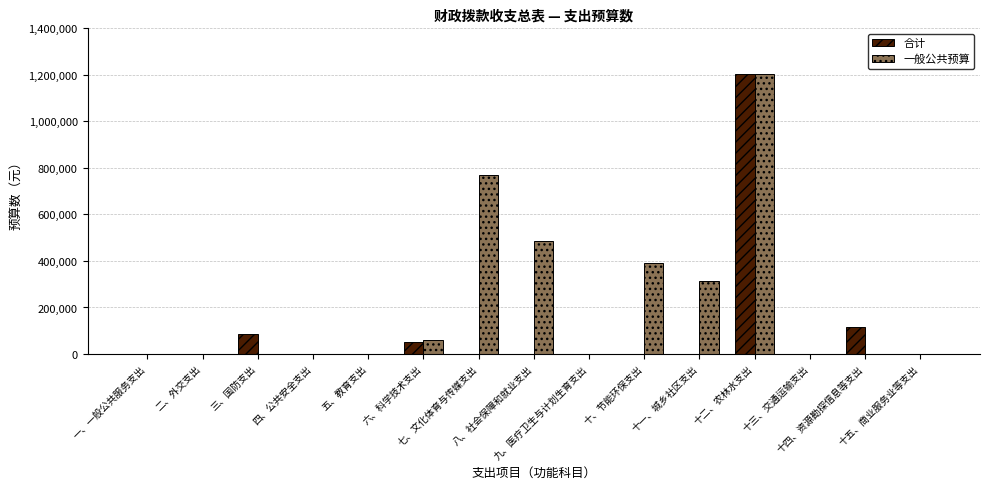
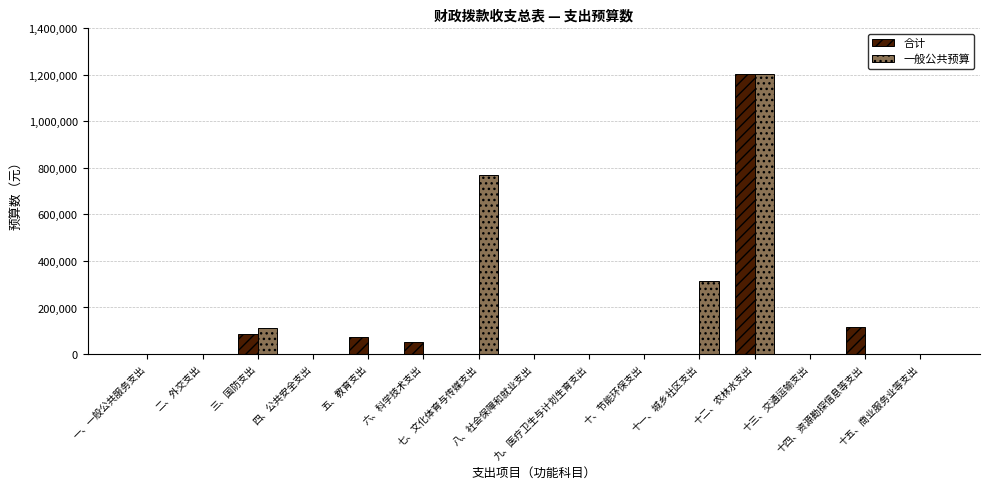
  {
    "合计": {
      "一、一般公共服务支出": "0",
      "二、外交支出": "0",
      "三、国防支出": "90,000",
      "四、公共安全支出": "0",
-     "五、教育支出": "0",
+     "五、教育支出": "70,000",
      "六、科学技术支出": "50,000",
      "七、文化体育与传媒支出": "0",
      "八、社会保障和就业支出": "0",
      "九、医疗卫生与计划生育支出": "0",
      "十、节能环保支出": "0",
      "十一、城乡社区支出": "0",
      "十二、农林水支出": "1,200,000",
      "十三、交通运输支出": "0",
      "十四、资源勘探信息等支出": "120,000",
      "十五、商业服务业等支出": "0"
    },
    "一般公共预算": {
      "一、一般公共服务支出": "0",
      "二、外交支出": "0",
-     "三、国防支出": "0",
+     "三、国防支出": "110,000",
      "四、公共安全支出": "0",
      "五、教育支出": "0",
-     "六、科学技术支出": "60,000",
+     "六、科学技术支出": "0",
      "七、文化体育与传媒支出": "770,000",
-     "八、社会保障和就业支出": "490,000",
+     "八、社会保障和就业支出": "0",
      "九、医疗卫生与计划生育支出": "0",
-     "十、节能环保支出": "390,000",
+     "十、节能环保支出": "0",
      "十一、城乡社区支出": "310,000",
      "十二、农林水支出": "1,200,000",
      "十三、交通运输支出": "0",
      "十四、资源勘探信息等支出": "0",
      "十五、商业服务业等支出": "0"
    }
  }
